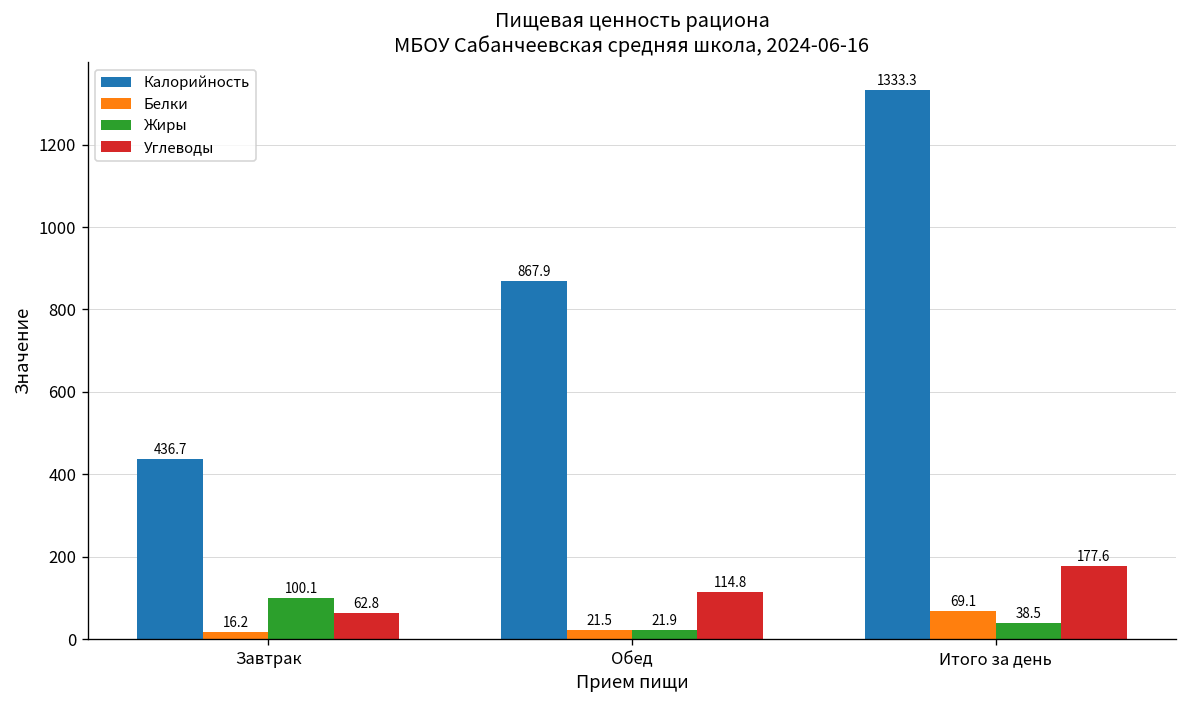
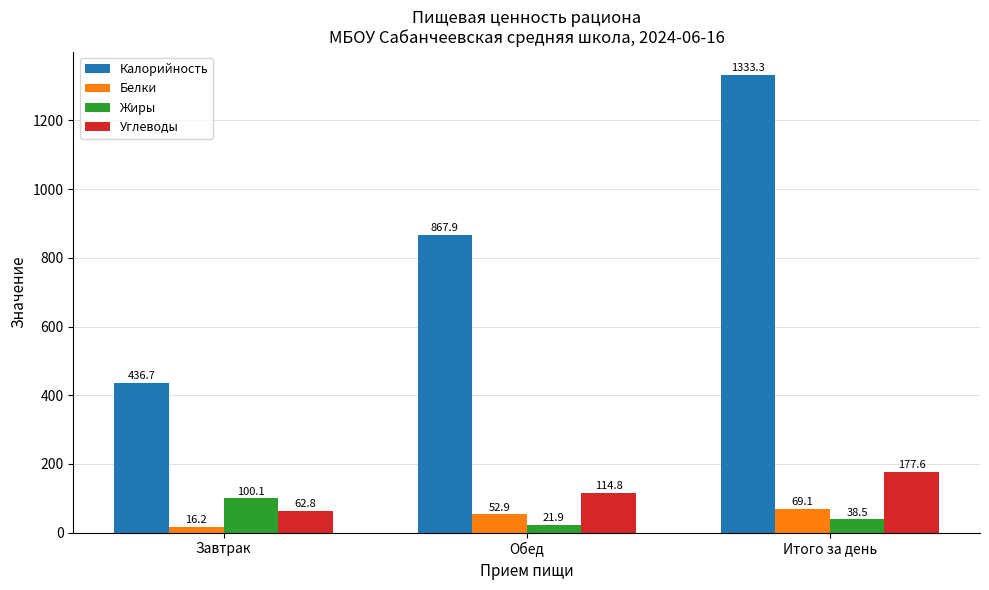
  {
    "Калорийность": {
      "Завтрак": 436.7,
      "Обед": 867.9,
      "Итого за день": 1333.3
    },
    "Белки": {
      "Завтрак": 16.2,
-     "Обед": 21.5,
+     "Обед": 52.9,
      "Итого за день": 69.1
    },
    "Жиры": {
      "Завтрак": 100.1,
      "Обед": 21.9,
      "Итого за день": 38.5
    },
    "Углеводы": {
      "Завтрак": 62.8,
      "Обед": 114.8,
      "Итого за день": 177.6
    }
  }
